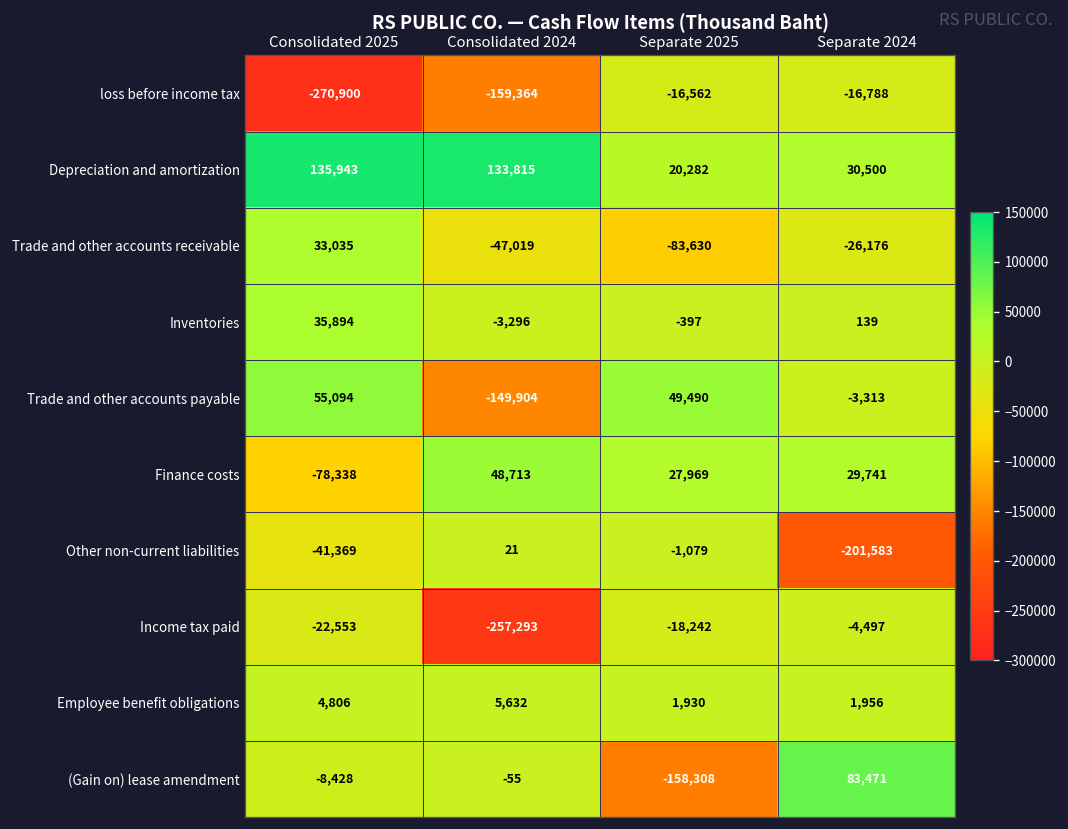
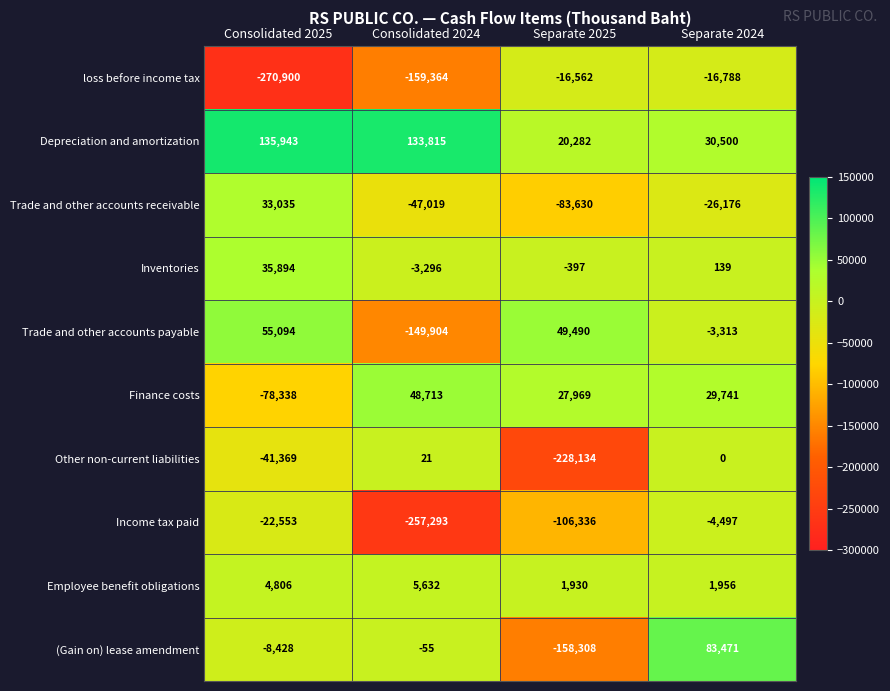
  {
    "loss before income tax": {
      "Consolidated 2025": "-270,900",
      "Consolidated 2024": "-159,364",
      "Separate 2025": "-16,562",
      "Separate 2024": "-16,788"
    },
    "Depreciation and amortization": {
      "Consolidated 2025": "135,943",
      "Consolidated 2024": "133,815",
      "Separate 2025": "20,282",
      "Separate 2024": "30,500"
    },
    "Trade and other accounts receivable": {
      "Consolidated 2025": "33,035",
      "Consolidated 2024": "-47,019",
      "Separate 2025": "-83,630",
      "Separate 2024": "-26,176"
    },
    "Inventories": {
      "Consolidated 2025": "35,894",
      "Consolidated 2024": "-3,296",
      "Separate 2025": "-397",
      "Separate 2024": "139"
    },
    "Trade and other accounts payable": {
      "Consolidated 2025": "55,094",
      "Consolidated 2024": "-149,904",
      "Separate 2025": "49,490",
      "Separate 2024": "-3,313"
    },
    "Finance costs": {
      "Consolidated 2025": "-78,338",
      "Consolidated 2024": "48,713",
      "Separate 2025": "27,969",
      "Separate 2024": "29,741"
    },
    "Other non-current liabilities": {
      "Consolidated 2025": "-41,369",
      "Consolidated 2024": "21",
-     "Separate 2025": "-1,079",
-     "Separate 2024": "-201,583"
+     "Separate 2025": "-228,134",
+     "Separate 2024": "0"
    },
    "Income tax paid": {
      "Consolidated 2025": "-22,553",
      "Consolidated 2024": "-257,293",
-     "Separate 2025": "-18,242",
+     "Separate 2025": "-106,336",
      "Separate 2024": "-4,497"
    },
    "Employee benefit obligations": {
      "Consolidated 2025": "4,806",
      "Consolidated 2024": "5,632",
      "Separate 2025": "1,930",
      "Separate 2024": "1,956"
    },
    "(Gain on) lease amendment": {
      "Consolidated 2025": "-8,428",
      "Consolidated 2024": "-55",
      "Separate 2025": "-158,308",
      "Separate 2024": "83,471"
    }
  }
